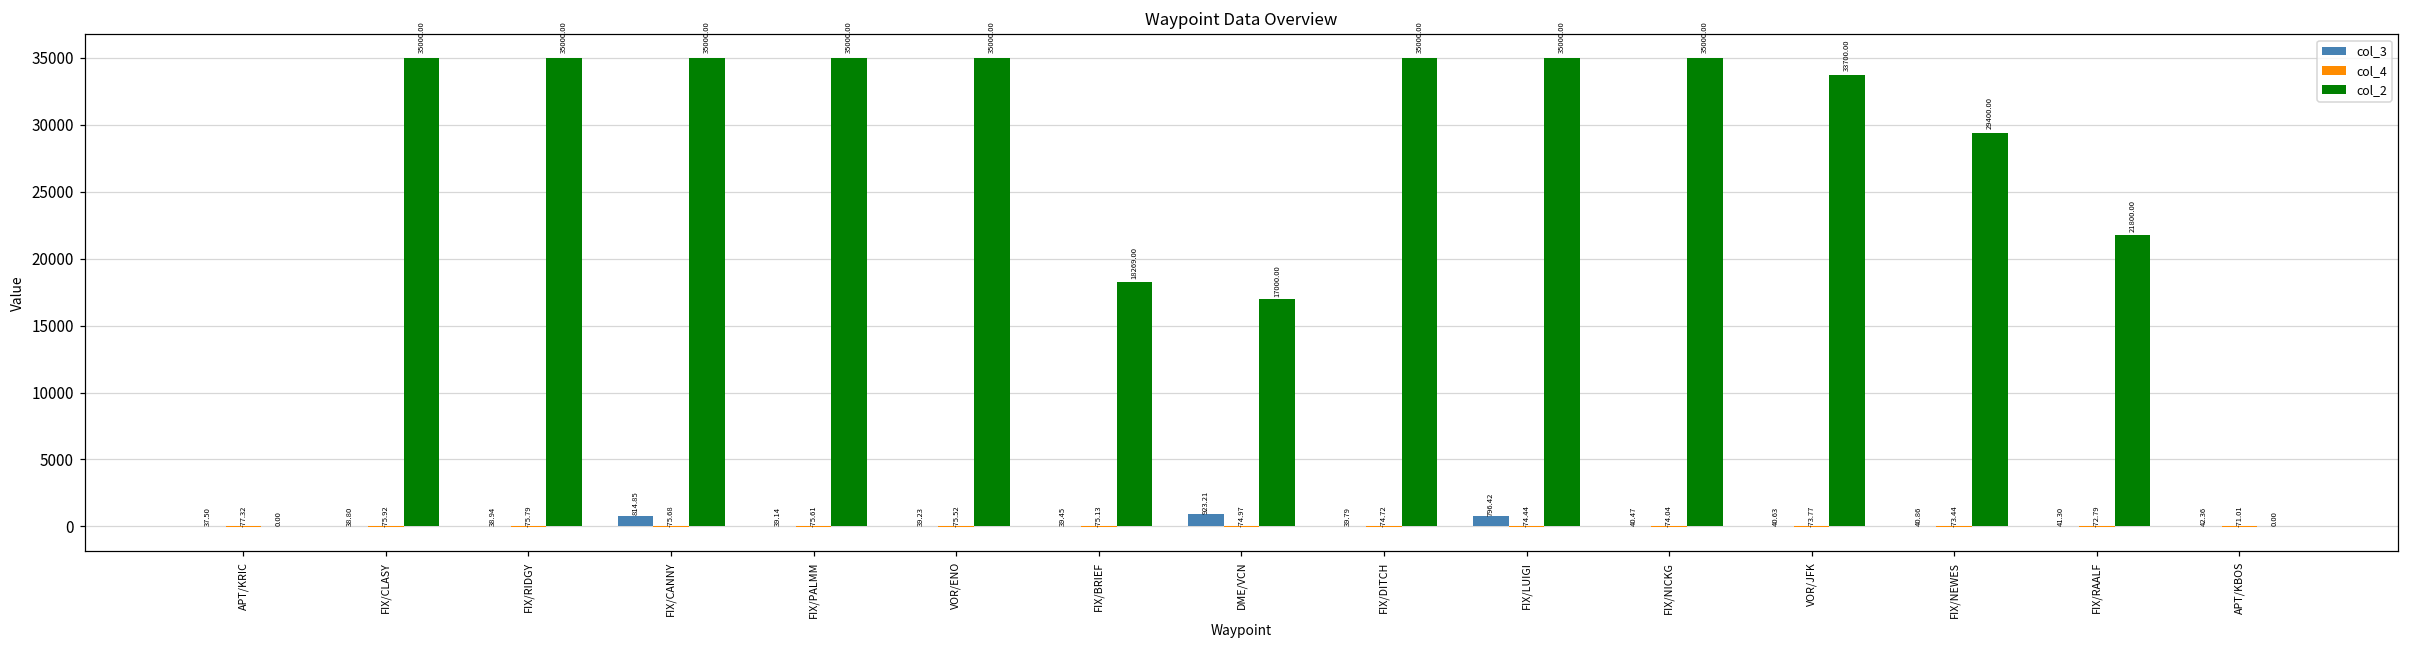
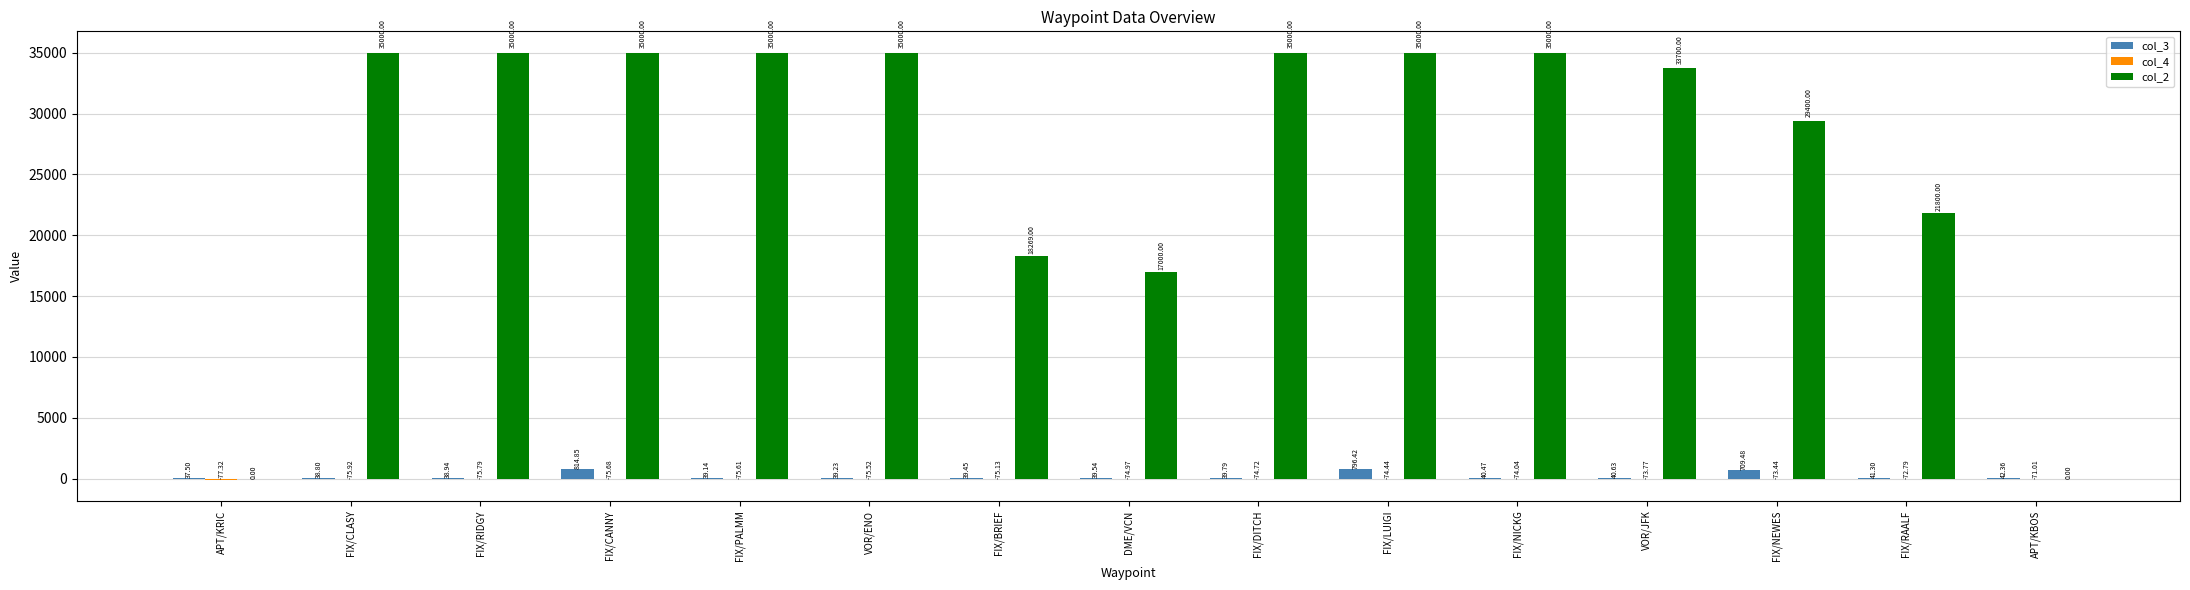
  {
    "col_3": {
      "APT/KRIC": 37.50,
      "FIX/CLASY": 38.80,
      "FIX/RIDGY": 38.94,
      "FIX/CANNY": 814.85,
      "FIX/PALMM": 39.14,
      "VOR/ENO": 39.23,
      "FIX/BRIEF": 39.45,
-     "DME/VCN": 923.21,
+     "DME/VCN": 39.54,
      "FIX/DITCH": 39.79,
      "FIX/LUIGI": 796.42,
      "FIX/NICKG": 40.47,
      "VOR/JFK": 40.63,
-     "FIX/NEWES": 40.86,
+     "FIX/NEWES": 709.48,
      "FIX/RAALF": 41.30,
      "APT/KBOS": 42.36
    },
    "col_4": {
      "APT/KRIC": -77.32,
      "FIX/CLASY": -75.92,
      "FIX/RIDGY": -75.79,
      "FIX/CANNY": -75.68,
      "FIX/PALMM": -75.61,
      "VOR/ENO": -75.52,
      "FIX/BRIEF": -75.13,
      "DME/VCN": -74.97,
      "FIX/DITCH": -74.72,
      "FIX/LUIGI": -74.44,
      "FIX/NICKG": -74.04,
      "VOR/JFK": -73.77,
      "FIX/NEWES": -73.44,
      "FIX/RAALF": -72.79,
      "APT/KBOS": -71.01
    },
    "col_2": {
      "APT/KRIC": 0.00,
      "FIX/CLASY": 35000.00,
      "FIX/RIDGY": 35000.00,
      "FIX/CANNY": 35000.00,
      "FIX/PALMM": 35000.00,
      "VOR/ENO": 35000.00,
      "FIX/BRIEF": 18269.00,
      "DME/VCN": 17000.00,
      "FIX/DITCH": 35000.00,
      "FIX/LUIGI": 35000.00,
      "FIX/NICKG": 35000.00,
      "VOR/JFK": 33700.00,
      "FIX/NEWES": 29400.00,
      "FIX/RAALF": 21800.00,
      "APT/KBOS": 0.00
    }
  }
